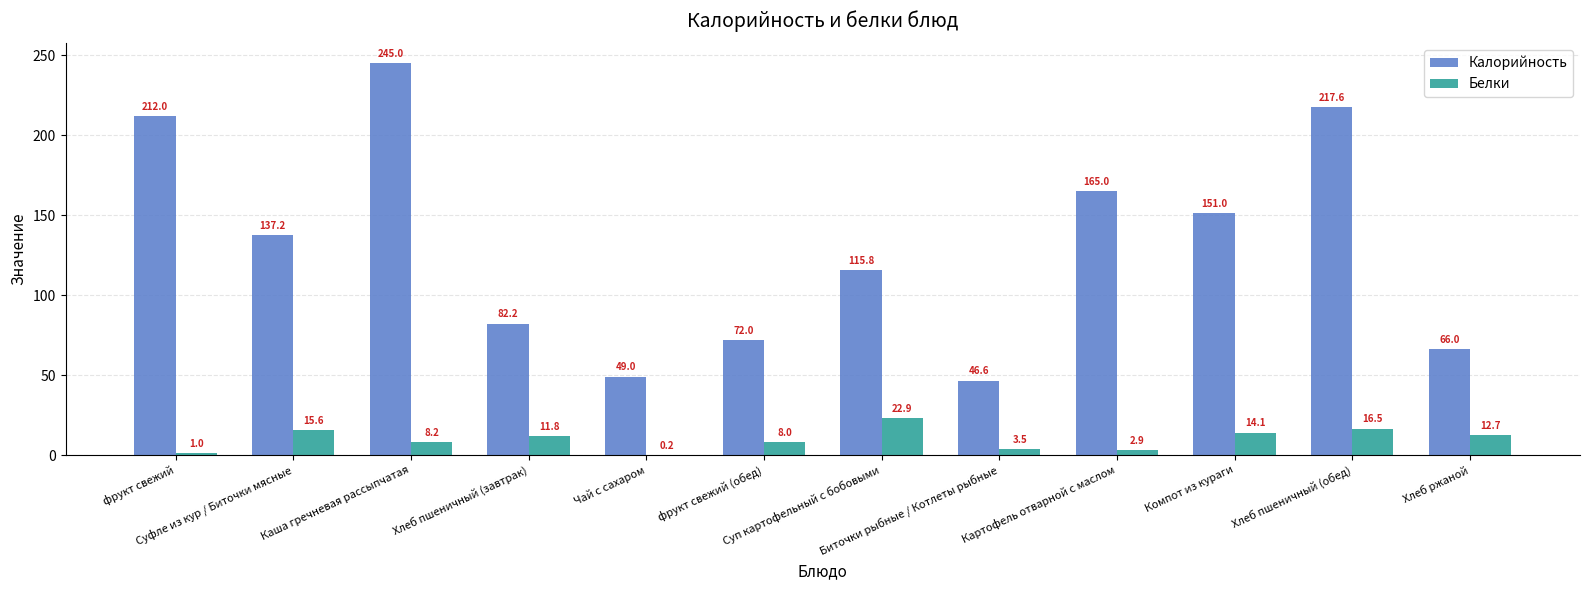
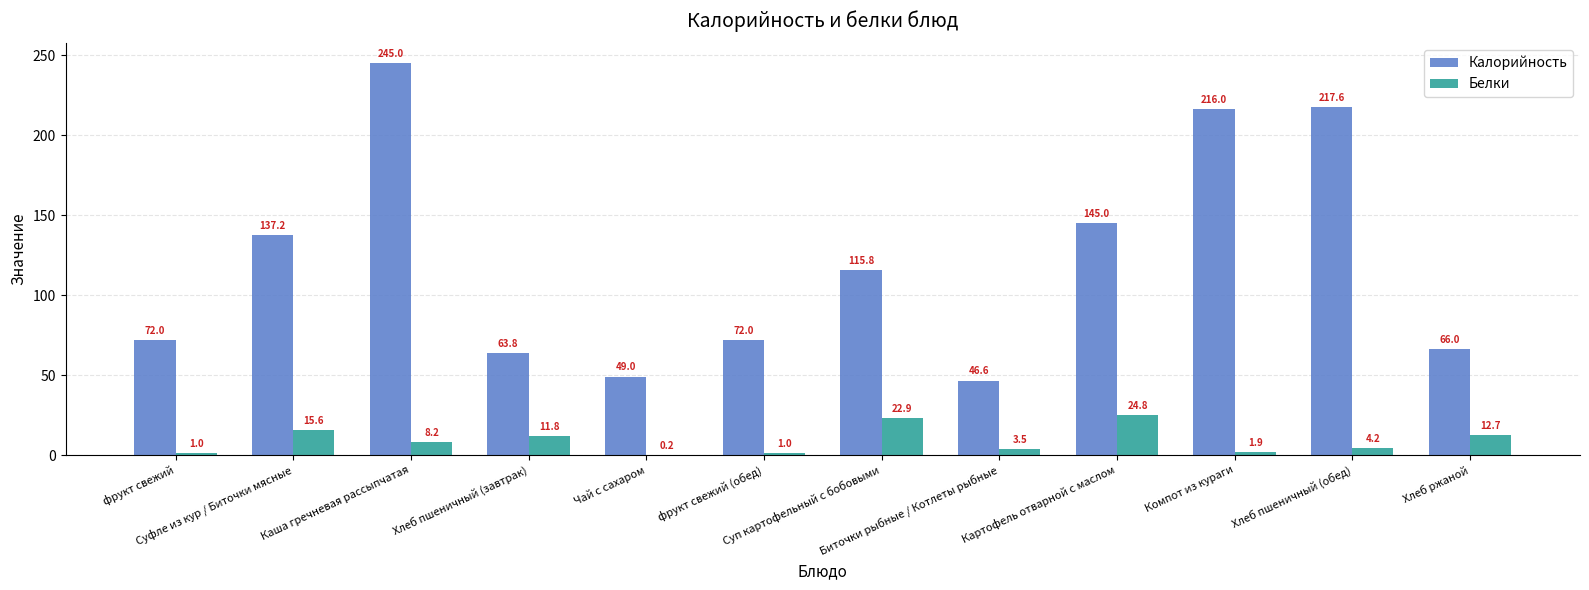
  {
    "Калорийность": {
-     "фрукт свежий": 212.0,
+     "фрукт свежий": 72.0,
      "Суфле из кур / Биточки мясные": 137.2,
      "Каша гречневая рассыпчатая": 245.0,
-     "Хлеб пшеничный (завтрак)": 82.2,
+     "Хлеб пшеничный (завтрак)": 63.8,
      "Чай с сахаром": 49.0,
      "фрукт свежий (обед)": 72.0,
      "Суп картофельный с бобовыми": 115.8,
      "Биточки рыбные / Котлеты рыбные": 46.6,
-     "Картофель отварной с маслом": 165.0,
-     "Компот из кураги": 151.0,
+     "Картофель отварной с маслом": 145.0,
+     "Компот из кураги": 216.0,
      "Хлеб пшеничный (обед)": 217.6,
      "Хлеб ржаной": 66.0
    },
    "Белки": {
      "фрукт свежий": 1.0,
      "Суфле из кур / Биточки мясные": 15.6,
      "Каша гречневая рассыпчатая": 8.2,
      "Хлеб пшеничный (завтрак)": 11.8,
      "Чай с сахаром": 0.2,
-     "фрукт свежий (обед)": 8.0,
+     "фрукт свежий (обед)": 1.0,
      "Суп картофельный с бобовыми": 22.9,
      "Биточки рыбные / Котлеты рыбные": 3.5,
-     "Картофель отварной с маслом": 2.9,
-     "Компот из кураги": 14.1,
-     "Хлеб пшеничный (обед)": 16.5,
+     "Картофель отварной с маслом": 24.8,
+     "Компот из кураги": 1.9,
+     "Хлеб пшеничный (обед)": 4.2,
      "Хлеб ржаной": 12.7
    }
  }
